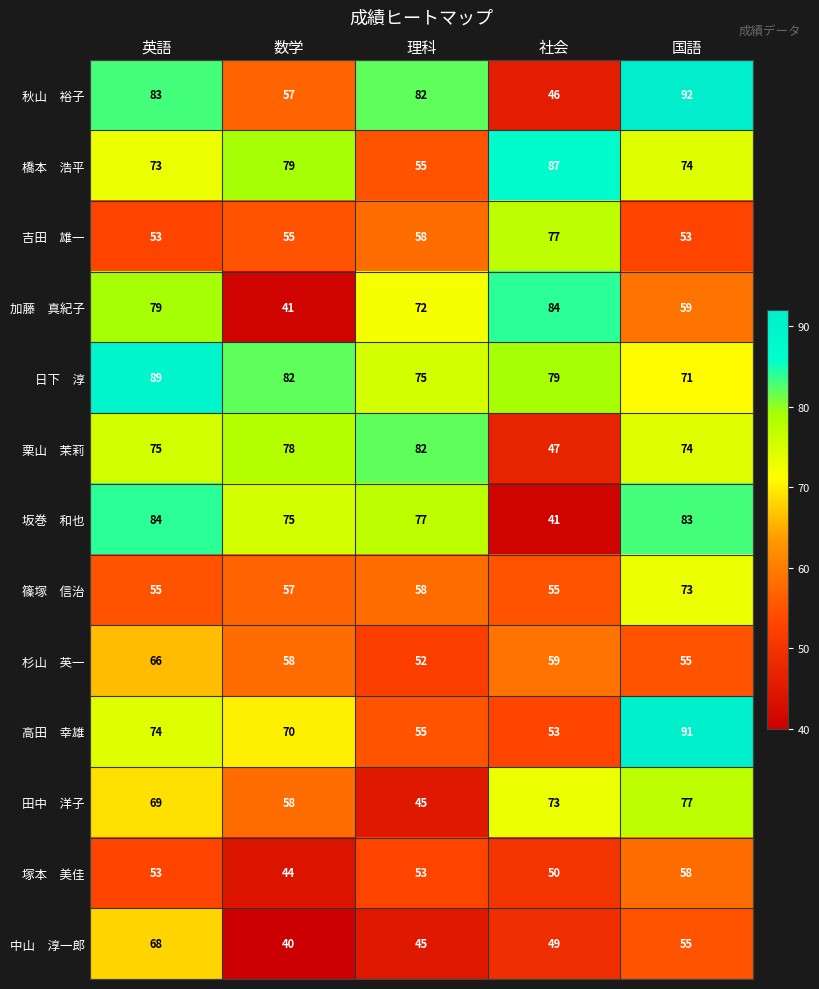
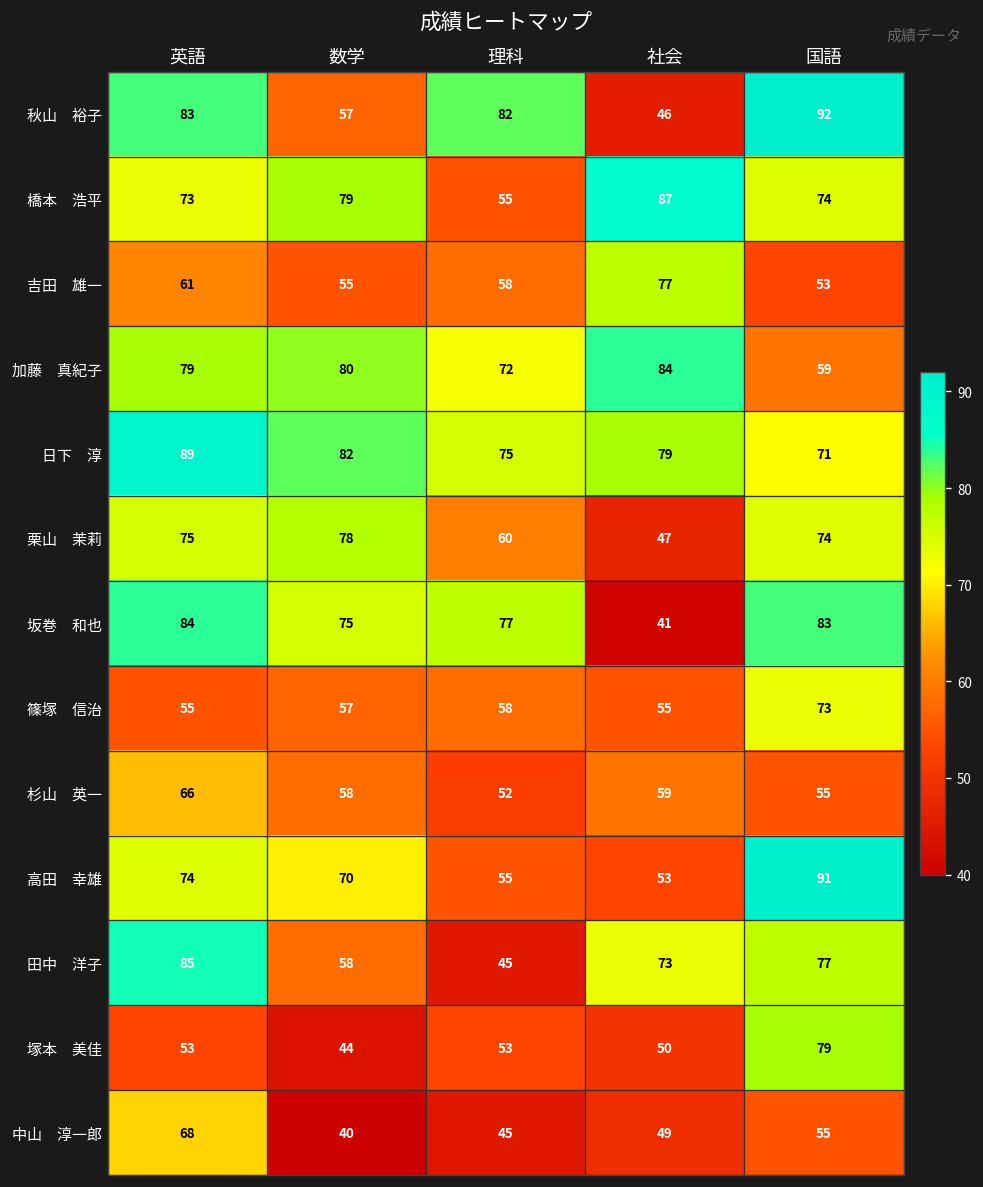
  {
    "秋山 裕子": {
      "英語": 83,
      "数学": 57,
      "理科": 82,
      "社会": 46,
      "国語": 92
    },
    "橋本 浩平": {
      "英語": 73,
      "数学": 79,
      "理科": 55,
      "社会": 87,
      "国語": 74
    },
    "吉田 雄一": {
-     "英語": 53,
+     "英語": 61,
      "数学": 55,
      "理科": 58,
      "社会": 77,
      "国語": 53
    },
    "加藤 真紀子": {
      "英語": 79,
-     "数学": 41,
+     "数学": 80,
      "理科": 72,
      "社会": 84,
      "国語": 59
    },
    "日下 淳": {
      "英語": 89,
      "数学": 82,
      "理科": 75,
      "社会": 79,
      "国語": 71
    },
    "栗山 茉莉": {
      "英語": 75,
      "数学": 78,
-     "理科": 82,
+     "理科": 60,
      "社会": 47,
      "国語": 74
    },
    "坂巻 和也": {
      "英語": 84,
      "数学": 75,
      "理科": 77,
      "社会": 41,
      "国語": 83
    },
    "篠塚 信治": {
      "英語": 55,
      "数学": 57,
      "理科": 58,
      "社会": 55,
      "国語": 73
    },
    "杉山 英一": {
      "英語": 66,
      "数学": 58,
      "理科": 52,
      "社会": 59,
      "国語": 55
    },
    "高田 幸雄": {
      "英語": 74,
      "数学": 70,
      "理科": 55,
      "社会": 53,
      "国語": 91
    },
    "田中 洋子": {
-     "英語": 69,
+     "英語": 85,
      "数学": 58,
      "理科": 45,
      "社会": 73,
      "国語": 77
    },
    "塚本 美佳": {
      "英語": 53,
      "数学": 44,
      "理科": 53,
      "社会": 50,
-     "国語": 58
+     "国語": 79
    },
    "中山 淳一郎": {
      "英語": 68,
      "数学": 40,
      "理科": 45,
      "社会": 49,
      "国語": 55
    }
  }
